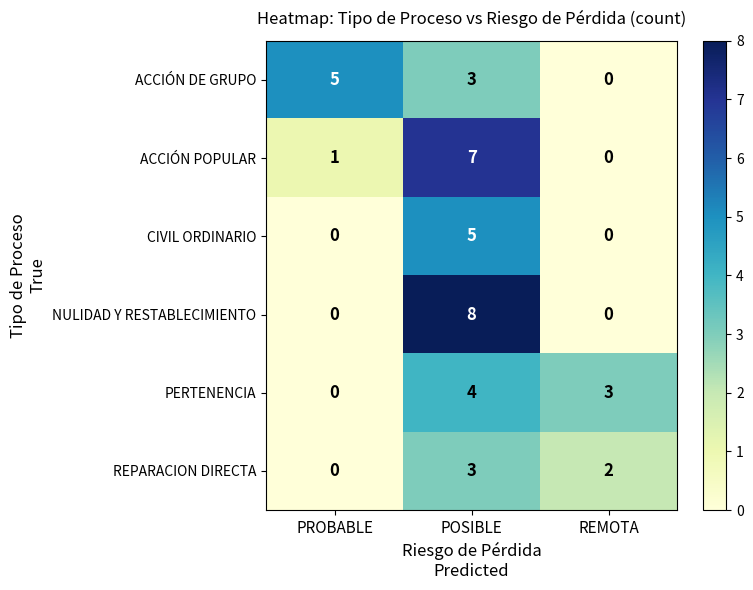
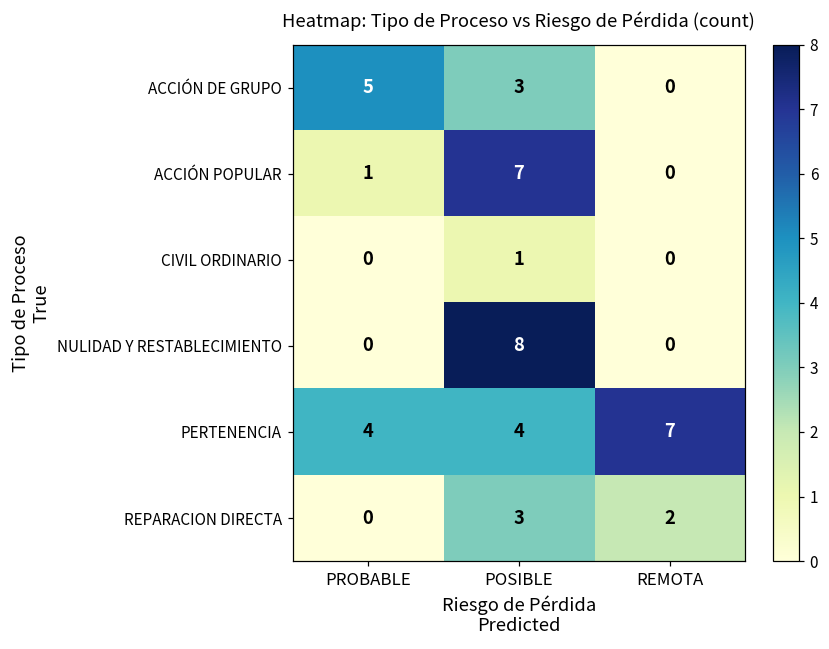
  {
    "ACCIÓN DE GRUPO": {
      "PROBABLE": 5,
      "POSIBLE": 3,
      "REMOTA": 0
    },
    "ACCIÓN POPULAR": {
      "PROBABLE": 1,
      "POSIBLE": 7,
      "REMOTA": 0
    },
    "CIVIL ORDINARIO": {
      "PROBABLE": 0,
-     "POSIBLE": 5,
+     "POSIBLE": 1,
      "REMOTA": 0
    },
    "NULIDAD Y RESTABLECIMIENTO": {
      "PROBABLE": 0,
      "POSIBLE": 8,
      "REMOTA": 0
    },
    "PERTENENCIA": {
-     "PROBABLE": 0,
+     "PROBABLE": 4,
      "POSIBLE": 4,
-     "REMOTA": 3
+     "REMOTA": 7
    },
    "REPARACION DIRECTA": {
      "PROBABLE": 0,
      "POSIBLE": 3,
      "REMOTA": 2
    }
  }
